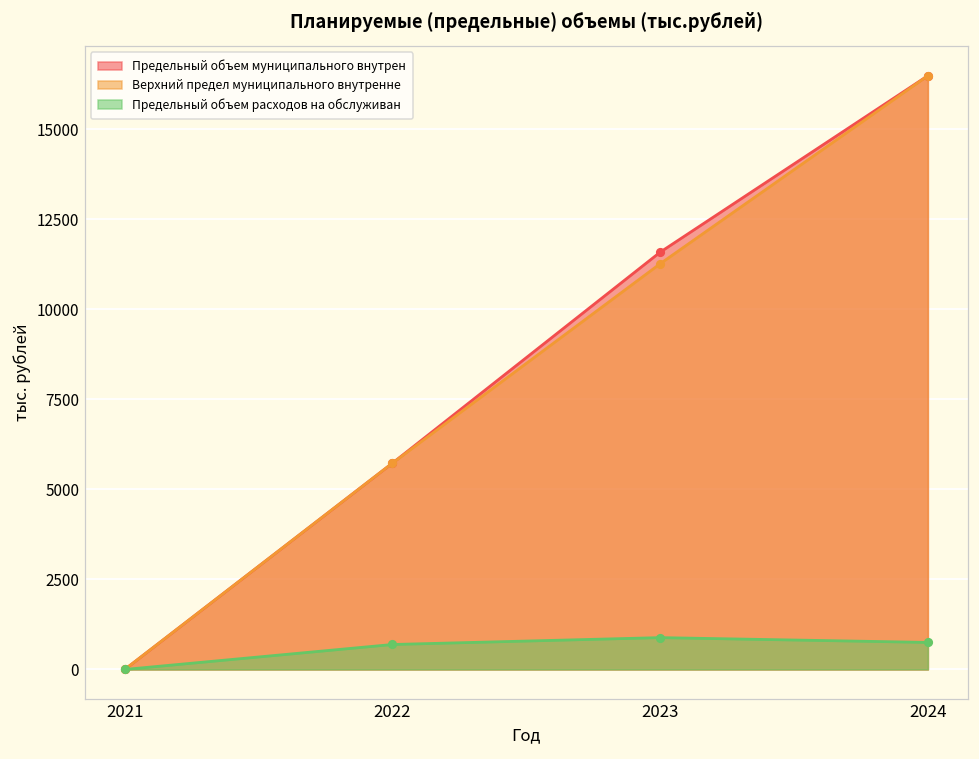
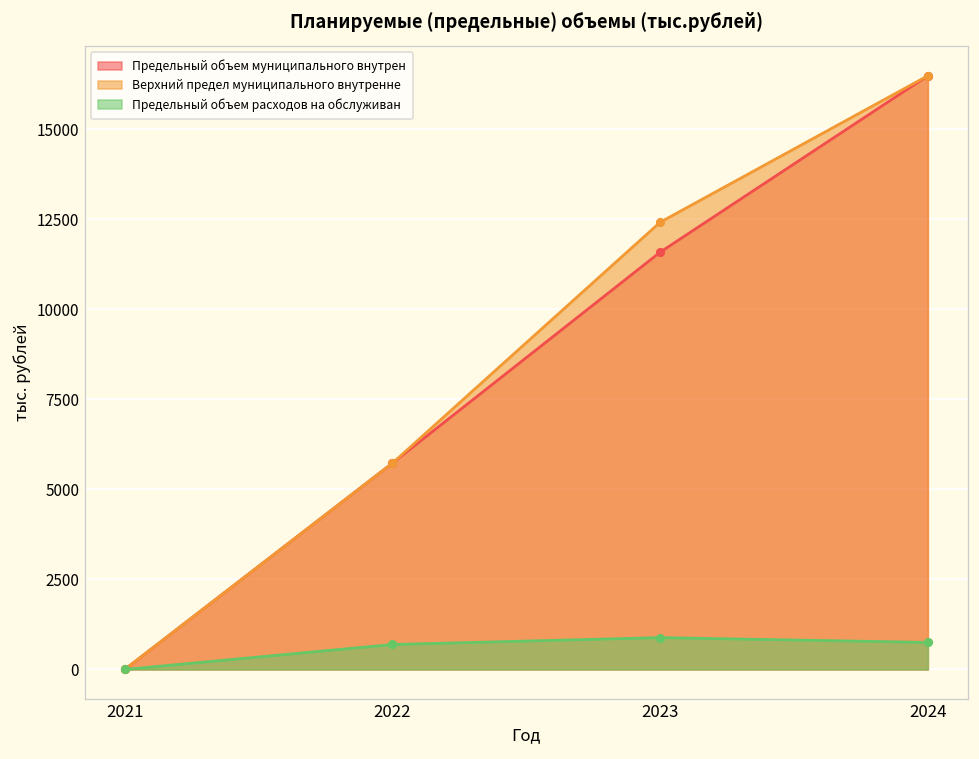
  {
    "Предельный объем муниципального внутрен": {
      "2023": 11600
    },
    "Верхний предел муниципального внутренне": {
-     "2023": 11300
+     "2023": 12400
    },
    "Предельный объем расходов на обслуживан": {
      "2022": 700,
      "2023": 900,
      "2024": 800
    }
  }
